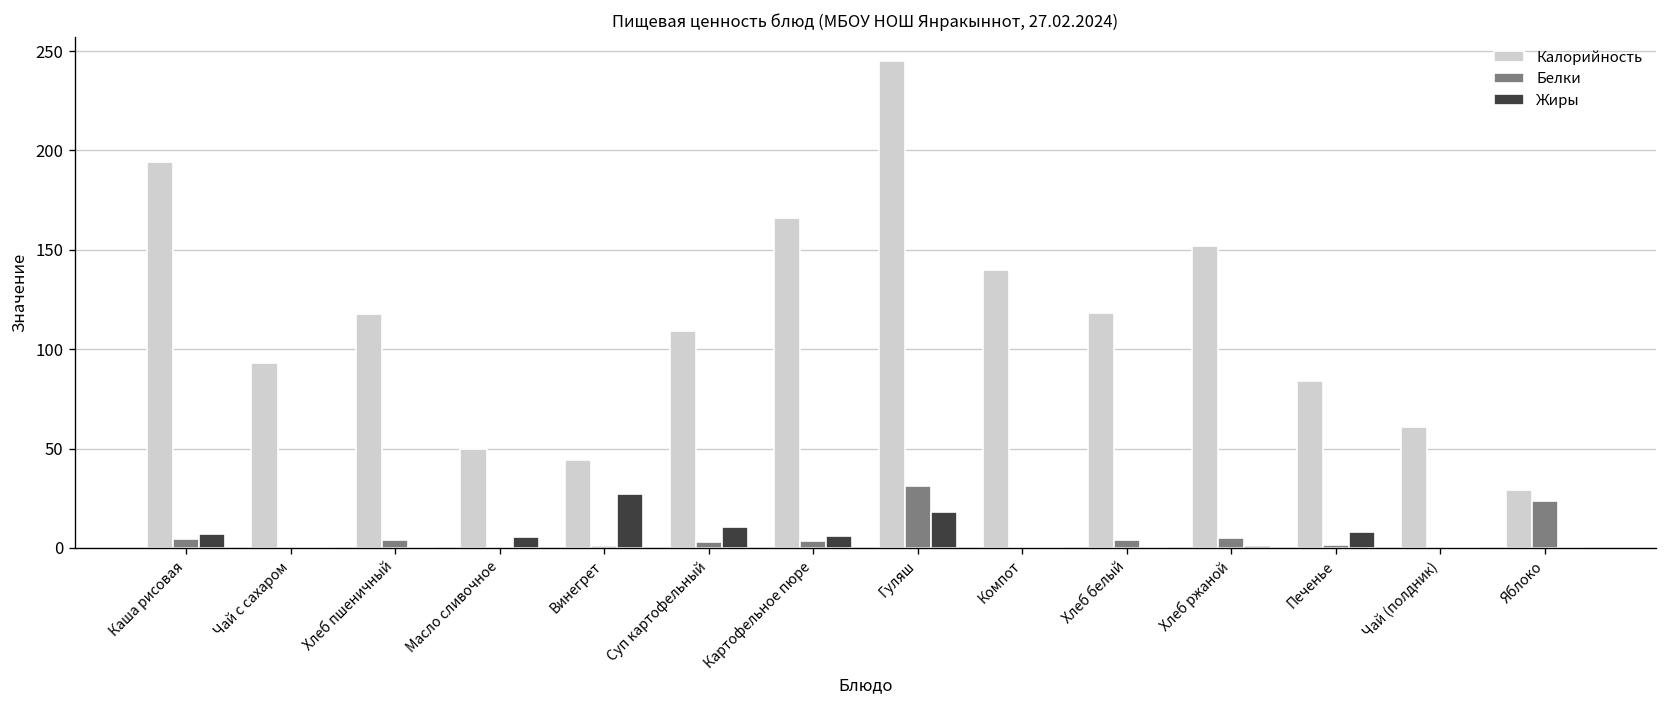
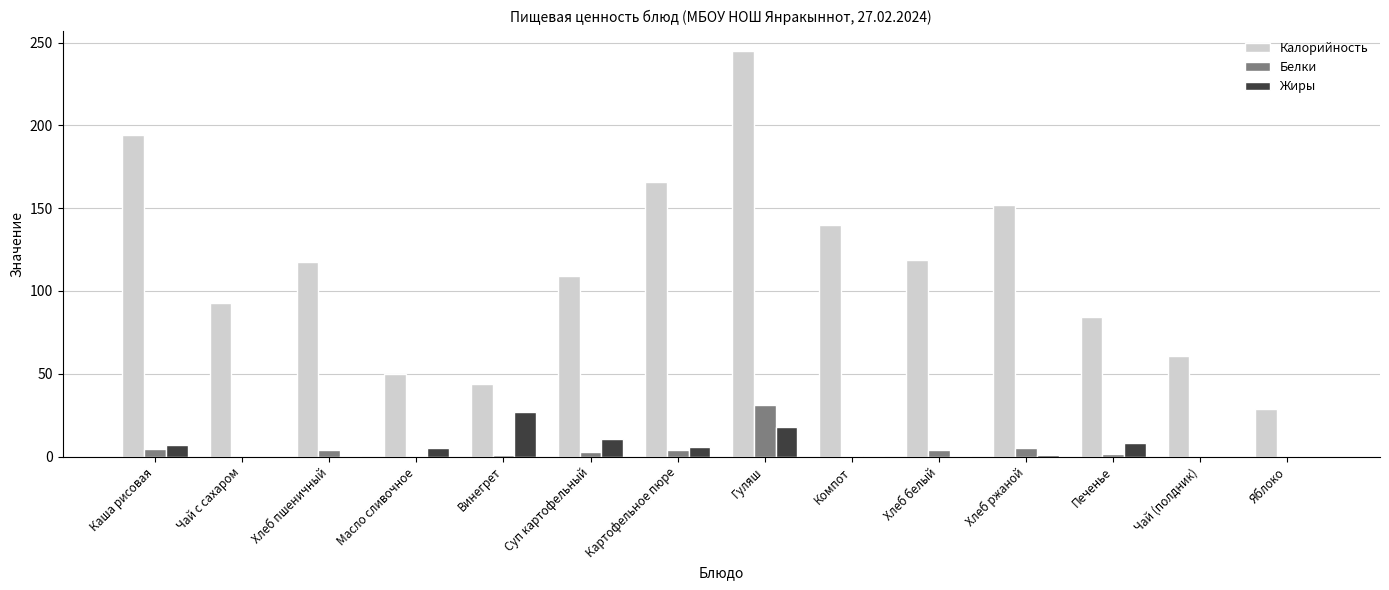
  {
    "Калорийность": {
      "Каша рисовая": 194,
      "Чай с сахаром": 93,
      "Хлеб пшеничный": 118,
      "Масло сливочное": 50,
      "Винегрет": 44,
      "Суп картофельный": 109,
      "Картофельное пюре": 166,
      "Гуляш": 245,
      "Компот": 140,
      "Хлеб белый": 118,
      "Хлеб ржаной": 152,
      "Печенье": 84,
      "Чай (полдник)": 61,
      "Яблоко": 29
    },
    "Белки": {
      "Каша рисовая": 5,
      "Чай с сахаром": 0,
      "Хлеб пшеничный": 4,
      "Суп картофельный": 3,
      "Картофельное пюре": 4,
      "Гуляш": 31,
      "Хлеб белый": 4,
      "Хлеб ржаной": 5,
      "Печенье": 2,
      "Чай (полдник)": 0,
-     "Яблоко": 24
+     "Яблоко": 1
    },
    "Жиры": {
      "Каша рисовая": 7,
      "Чай с сахаром": 0,
      "Масло сливочное": 5,
      "Винегрет": 27,
      "Суп картофельный": 11,
      "Картофельное пюре": 6,
      "Гуляш": 18,
      "Печенье": 8,
      "Чай (полдник)": 0
    }
  }
